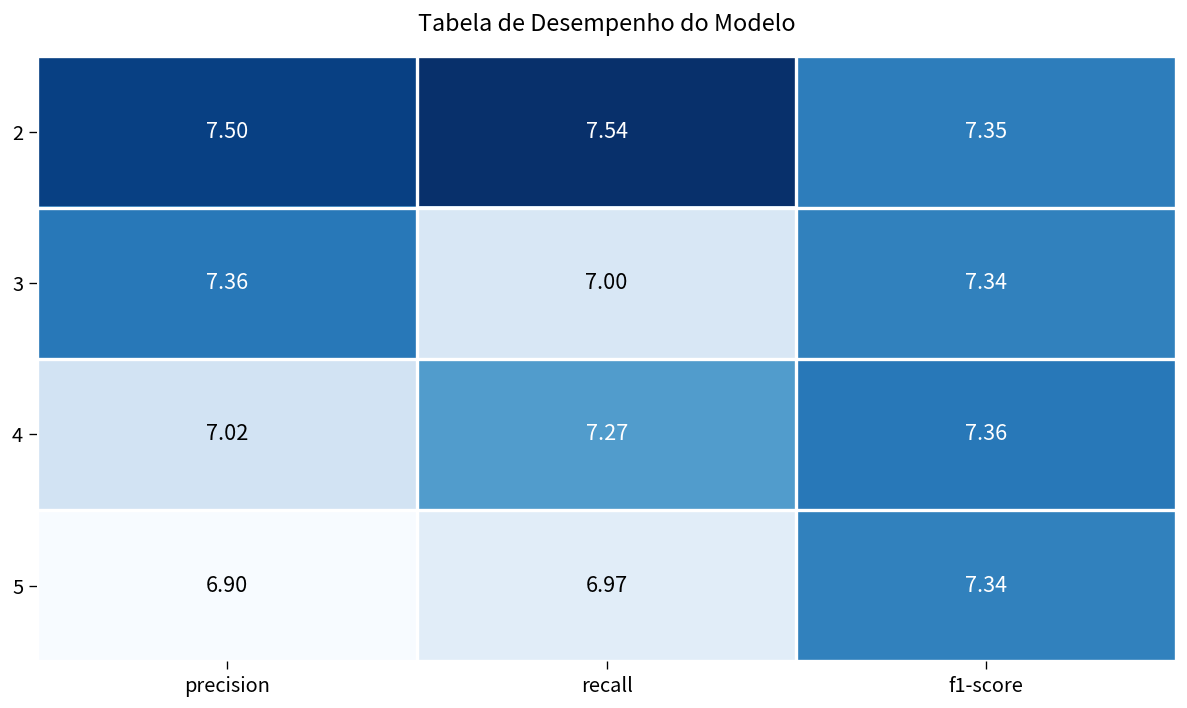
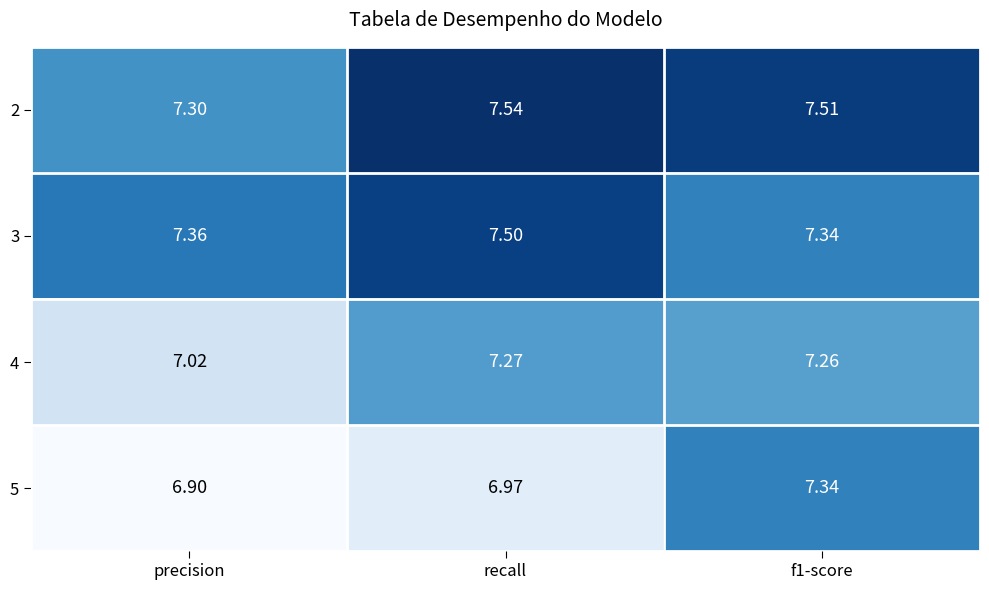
  {
    "2": {
-     "precision": 7.50,
+     "precision": 7.30,
      "recall": 7.54,
-     "f1-score": 7.35
+     "f1-score": 7.51
    },
    "3": {
      "precision": 7.36,
-     "recall": 7.00,
+     "recall": 7.50,
      "f1-score": 7.34
    },
    "4": {
      "precision": 7.02,
      "recall": 7.27,
-     "f1-score": 7.36
+     "f1-score": 7.26
    },
    "5": {
      "precision": 6.90,
      "recall": 6.97,
      "f1-score": 7.34
    }
  }
